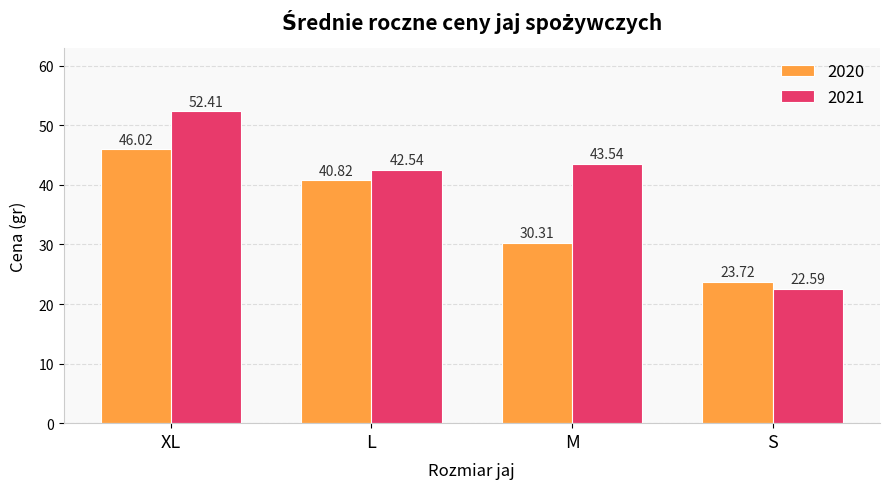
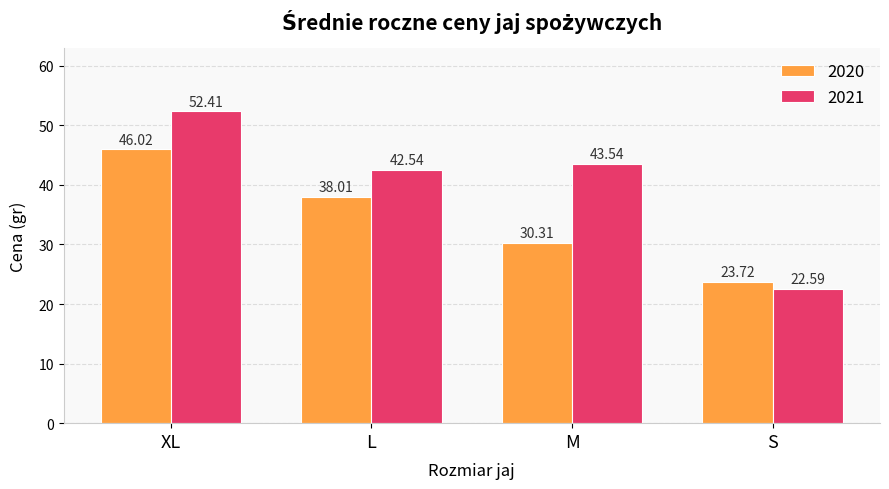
  {
    "2020": {
      "XL": 46.02,
-     "L": 40.82,
+     "L": 38.01,
      "M": 30.31,
      "S": 23.72
    },
    "2021": {
      "XL": 52.41,
      "L": 42.54,
      "M": 43.54,
      "S": 22.59
    }
  }
